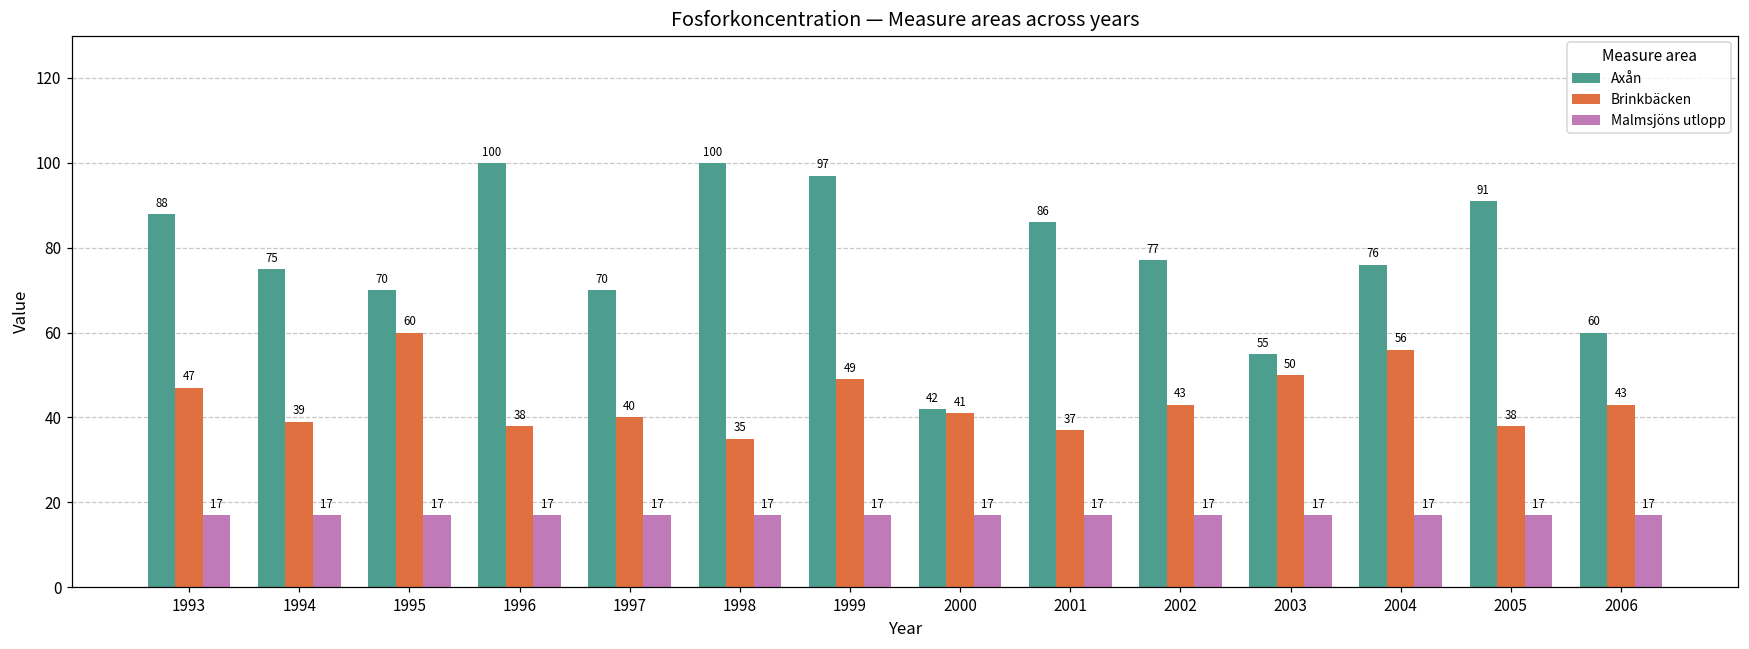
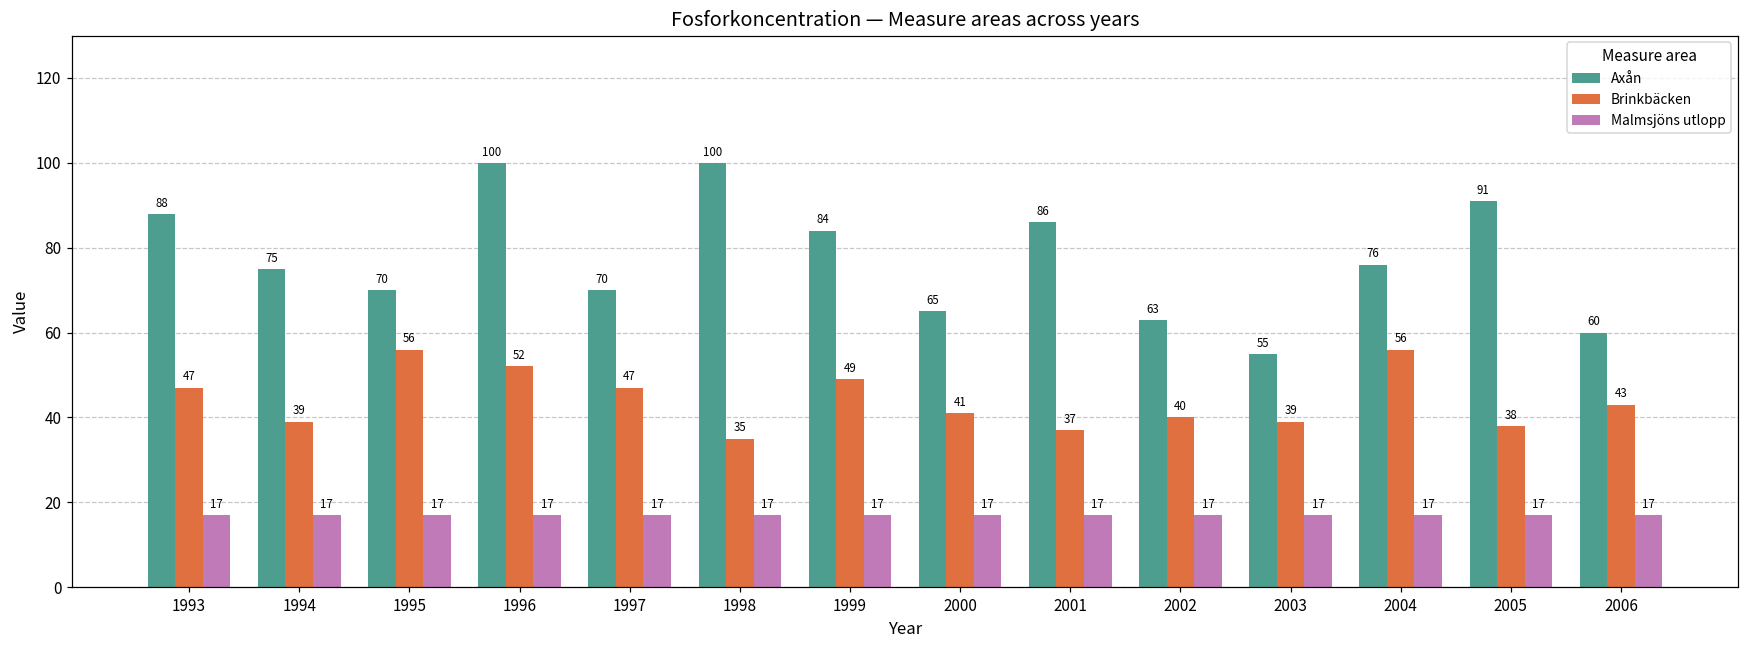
  {
    "Axån": {
      "1993": 88,
      "1994": 75,
      "1995": 70,
      "1996": 100,
      "1997": 70,
      "1998": 100,
-     "1999": 97,
-     "2000": 42,
+     "1999": 84,
+     "2000": 65,
      "2001": 86,
-     "2002": 77,
+     "2002": 63,
      "2003": 55,
      "2004": 76,
      "2005": 91,
      "2006": 60
    },
    "Brinkbäcken": {
      "1993": 47,
      "1994": 39,
-     "1995": 60,
-     "1996": 38,
-     "1997": 40,
+     "1995": 56,
+     "1996": 52,
+     "1997": 47,
      "1998": 35,
      "1999": 49,
      "2000": 41,
      "2001": 37,
-     "2002": 43,
-     "2003": 50,
+     "2002": 40,
+     "2003": 39,
      "2004": 56,
      "2005": 38,
      "2006": 43
    },
    "Malmsjöns utlopp": {
      "1993": 17,
      "1994": 17,
      "1995": 17,
      "1996": 17,
      "1997": 17,
      "1998": 17,
      "1999": 17,
      "2000": 17,
      "2001": 17,
      "2002": 17,
      "2003": 17,
      "2004": 17,
      "2005": 17,
      "2006": 17
    }
  }
